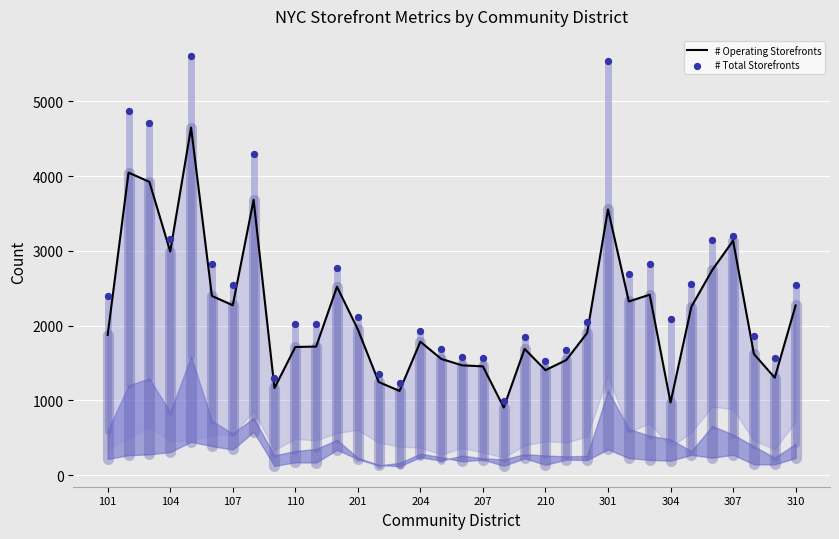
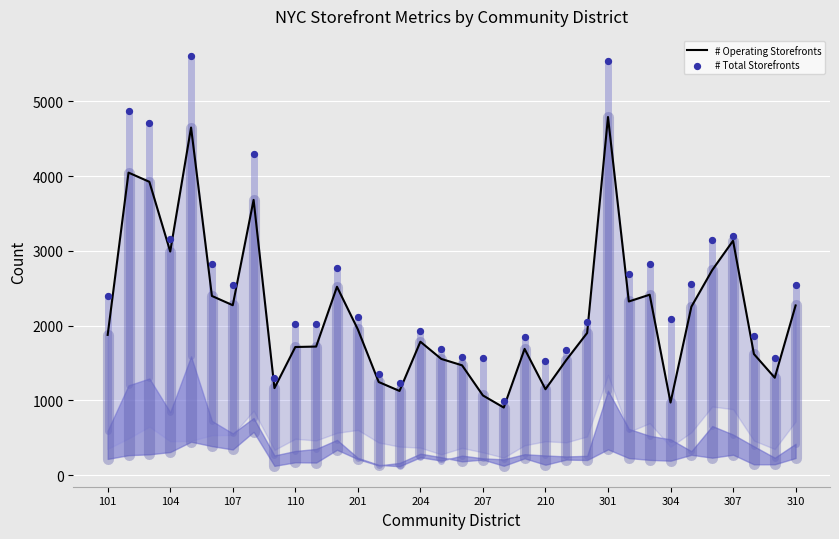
  {
    "# Operating Storefronts": {
-     "207": 1500,
-     "210": 1400,
-     "301": 3600
+     "207": 1100,
+     "210": 1100,
+     "301": 4800
    }
  }
